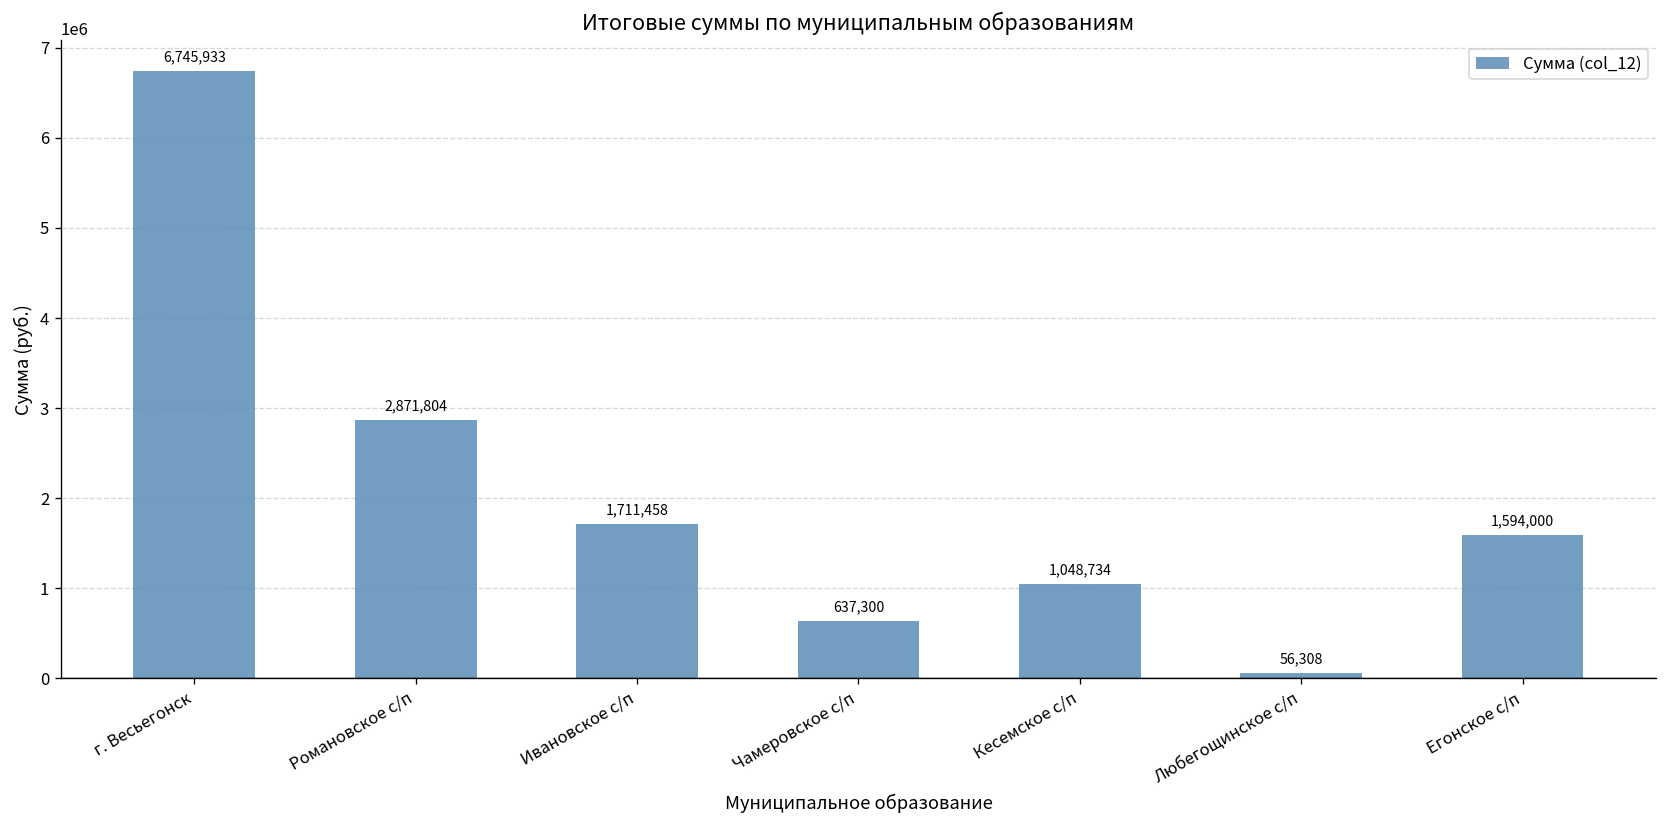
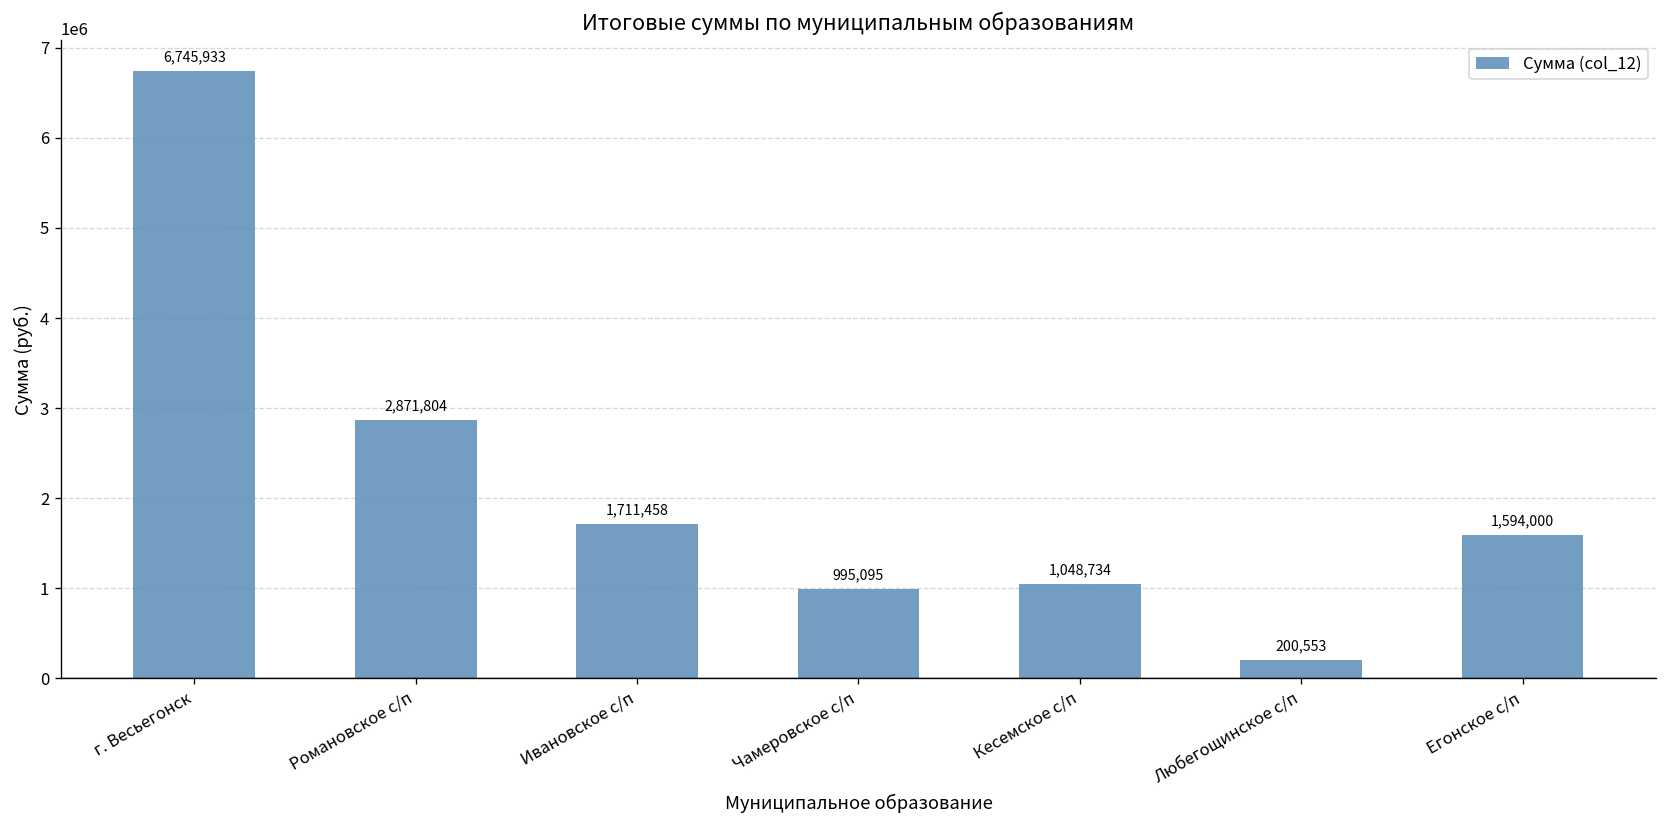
  {
    "г. Весьегонск": "6,745,933",
    "Романовское с/п": "2,871,804",
    "Ивановское с/п": "1,711,458",
-   "Чамеровское с/п": "637,300",
+   "Чамеровское с/п": "995,095",
    "Кесемское с/п": "1,048,734",
-   "Любегощинское с/п": "56,308",
+   "Любегощинское с/п": "200,553",
    "Егонское с/п": "1,594,000"
  }
